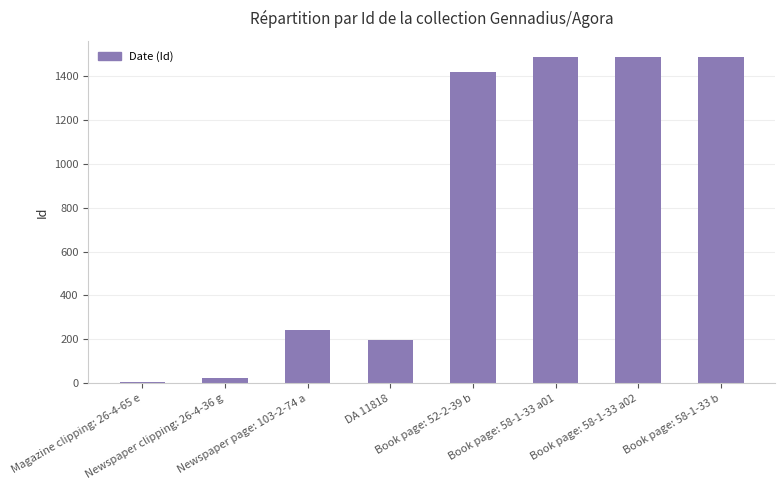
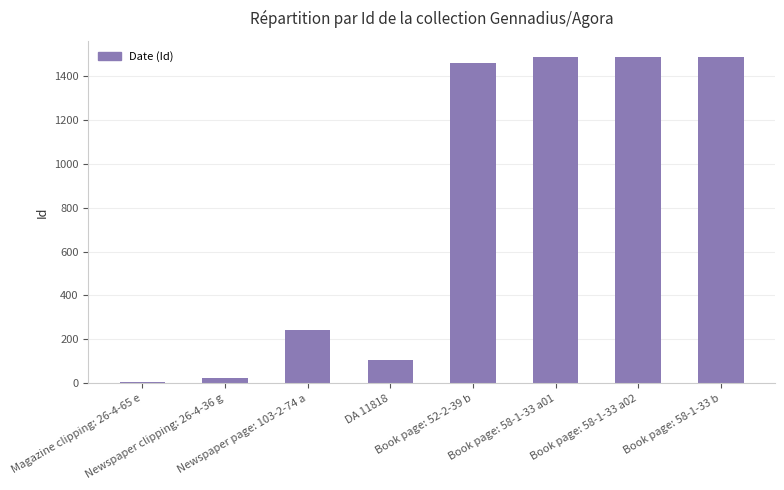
  {
    "Newspaper clipping: 26-4-36 g": 30,
    "Newspaper page: 103-2-74 a": 240,
-   "DA 11818": 200,
-   "Book page: 52-2-39 b": 1420,
+   "DA 11818": 110,
+   "Book page: 52-2-39 b": 1460,
    "Book page: 58-1-33 a01": 1490,
    "Book page: 58-1-33 a02": 1490,
    "Book page: 58-1-33 b": 1490
  }
